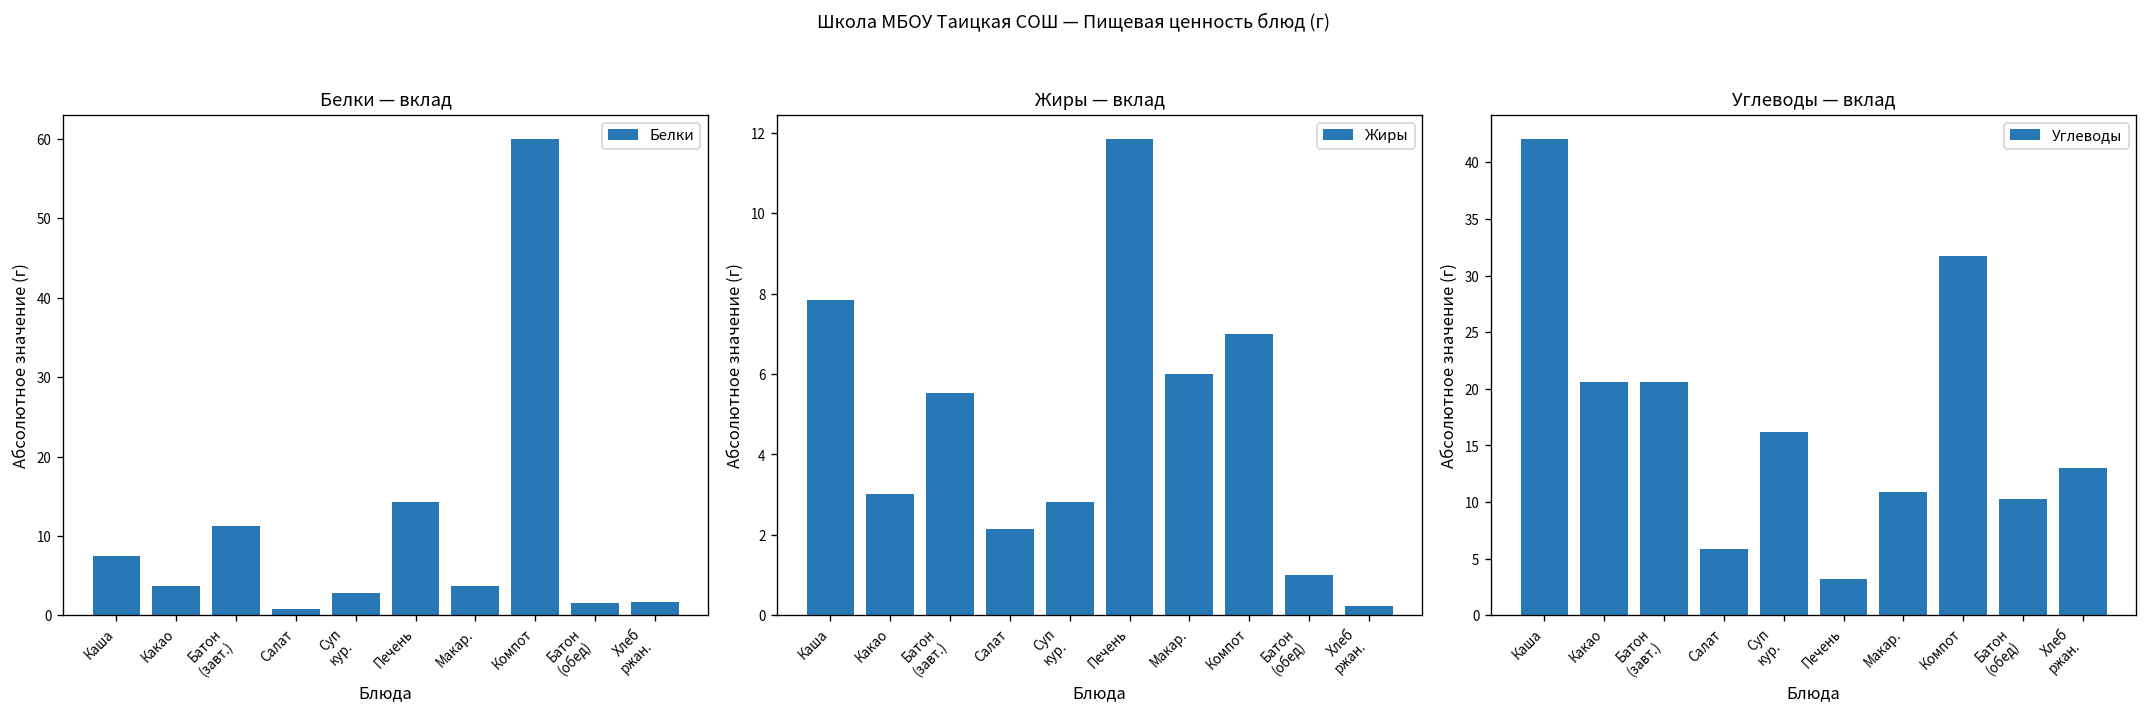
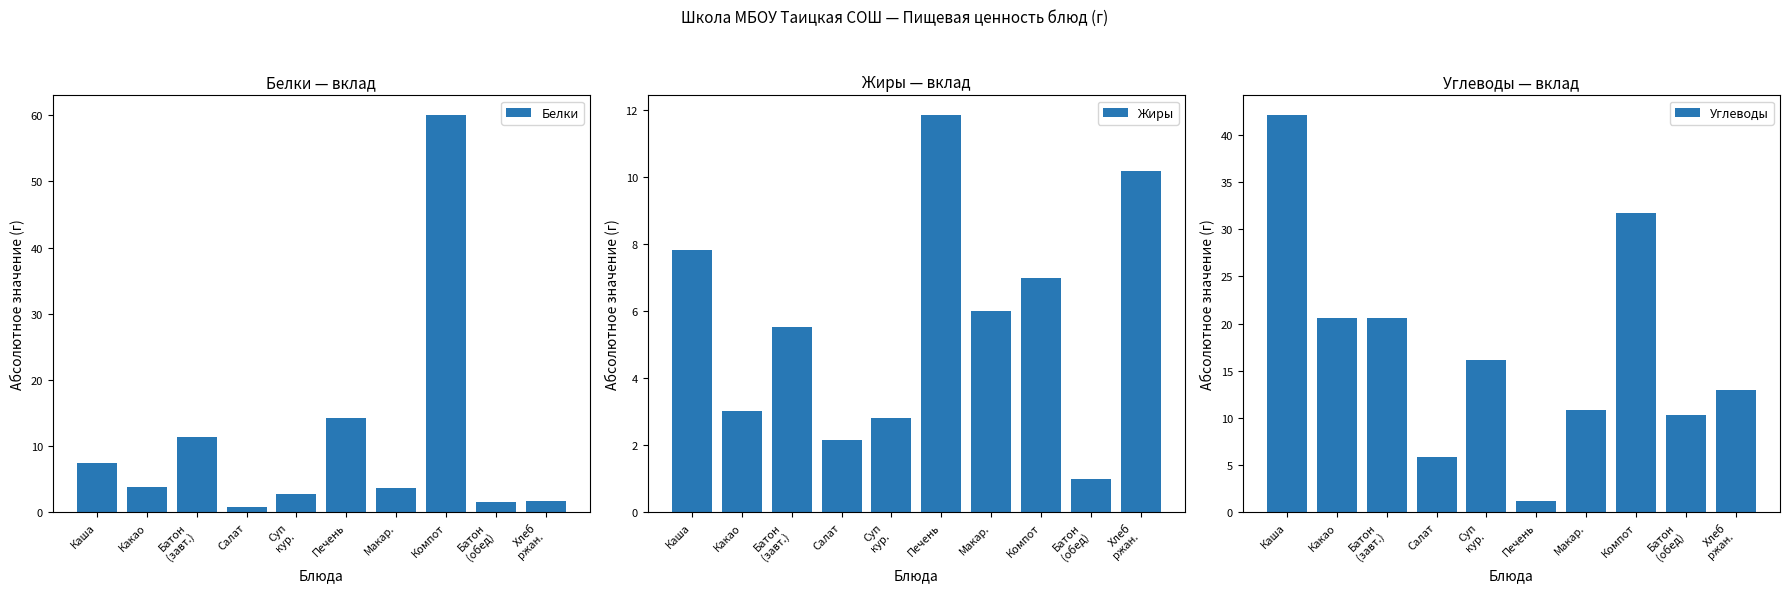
  {
    "Белки — вклад": {
      "Каша": 7,
      "Какао": 4,
      "Батон (завт.)": 11,
      "Салат": 1,
      "Суп кур.": 3,
      "Печень": 14,
      "Макар.": 4,
      "Компот": 60,
      "Батон (обед)": 2,
      "Хлеб ржан.": 2
    },
    "Жиры — вклад": {
      "Каша": 7.8,
      "Какао": 3.0,
      "Батон (завт.)": 5.5,
      "Салат": 2.2,
      "Суп кур.": 2.8,
      "Печень": 11.9,
      "Макар.": 6.0,
      "Компот": 7.0,
      "Батон (обед)": 1.0,
-     "Хлеб ржан.": 0.2
+     "Хлеб ржан.": 10.2
    },
    "Углеводы — вклад": {
      "Каша": 42,
      "Какао": 21,
      "Батон (завт.)": 21,
      "Салат": 6,
      "Суп кур.": 16,
-     "Печень": 3,
+     "Печень": 1,
      "Макар.": 11,
      "Компот": 32,
      "Батон (обед)": 10,
      "Хлеб ржан.": 13
    }
  }
